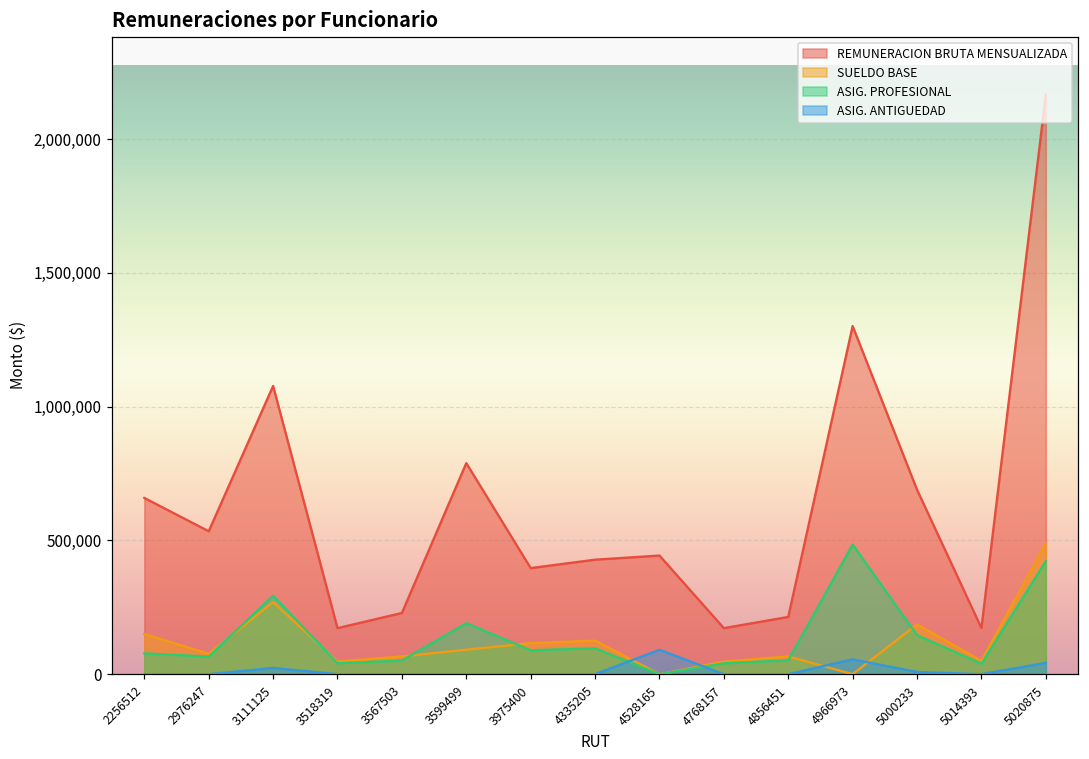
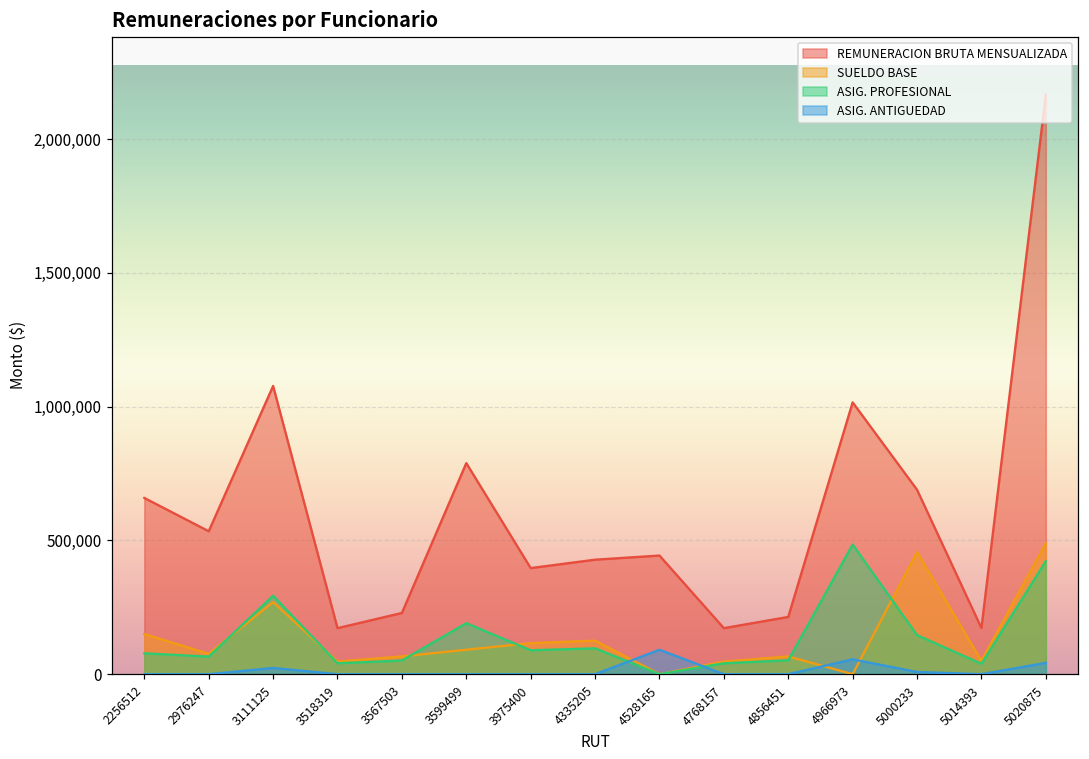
  {
    "REMUNERACION BRUTA MENSUALIZADA": {
      "2256512": "660,000",
      "2976247": "530,000",
      "3111125": "1,080,000",
      "3518319": "170,000",
      "3567503": "230,000",
      "3599499": "790,000",
      "3975400": "400,000",
      "4335205": "430,000",
      "4528165": "440,000",
      "4768157": "170,000",
      "4856451": "210,000",
-     "4966973": "1,300,000",
+     "4966973": "1,020,000",
      "5000233": "690,000",
      "5014393": "170,000"
    },
    "SUELDO BASE": {
      "2256512": "150,000",
      "3111125": "270,000",
      "3567503": "70,000",
      "3599499": "90,000",
      "3975400": "120,000",
      "4335205": "130,000",
      "4856451": "70,000",
      "4966973": "0",
-     "5000233": "190,000",
+     "5000233": "460,000",
      "5014393": "50,000",
      "5020875": "490,000"
    },
    "ASIG. PROFESIONAL": {
      "2256512": "80,000",
      "3111125": "290,000",
      "3567503": "50,000",
      "3599499": "190,000",
      "3975400": "90,000",
      "4335205": "100,000",
      "4856451": "50,000",
      "4966973": "480,000",
      "5000233": "150,000",
      "5014393": "40,000",
      "5020875": "420,000"
    },
    "ASIG. ANTIGUEDAD": {
      "2256512": "0",
      "2976247": "0",
      "3111125": "20,000",
      "3518319": "0",
      "3567503": "0",
      "3599499": "0",
      "3975400": "0",
      "4335205": "0",
      "4528165": "90,000",
      "4768157": "0",
      "4856451": "0",
      "4966973": "60,000",
      "5000233": "10,000",
      "5014393": "0",
      "5020875": "40,000"
    }
  }
